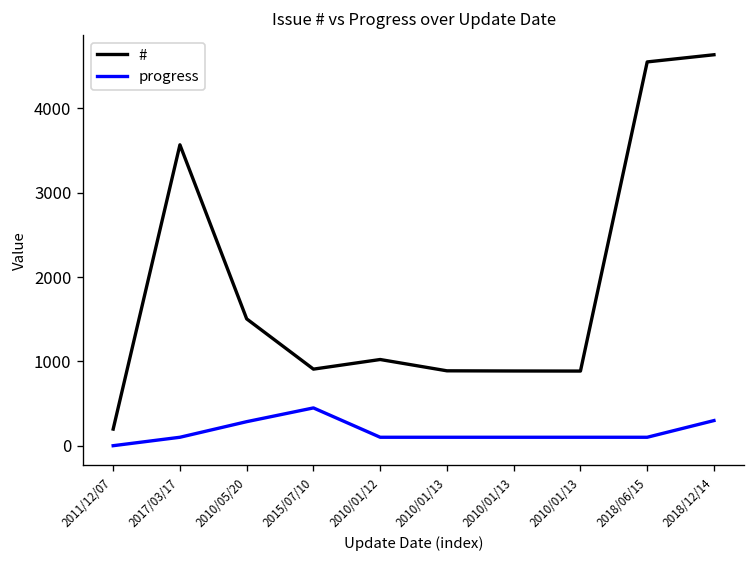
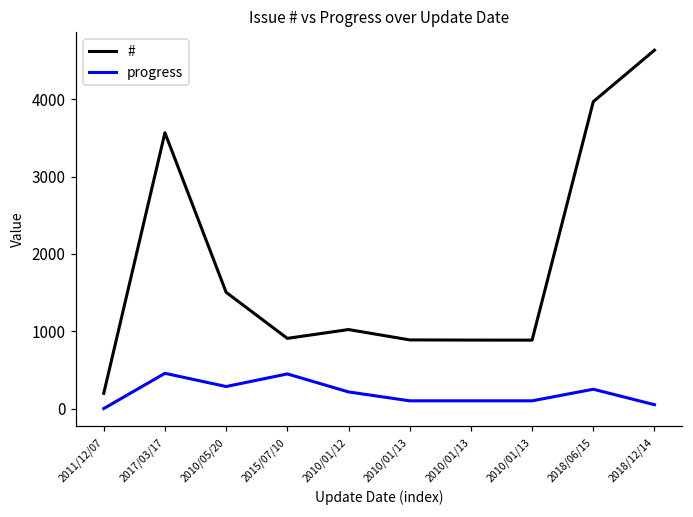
  {
    "#": {
      "2011/12/07": 200,
      "2017/03/17": 3600,
      "2010/05/20": 1500,
      "2015/07/10": 900,
      "2010/01/12": 1000,
-     "2018/06/15": 4600,
+     "2018/06/15": 4000,
      "2018/12/14": 4600
    },
    "progress": {
      "2011/12/07": 0,
-     "2017/03/17": 100,
+     "2017/03/17": 500,
      "2010/05/20": 300,
      "2015/07/10": 400,
-     "2010/01/12": 100,
-     "2018/06/15": 100,
-     "2018/12/14": 300
+     "2010/01/12": 200,
+     "2018/06/15": 300,
+     "2018/12/14": 100
    }
  }
